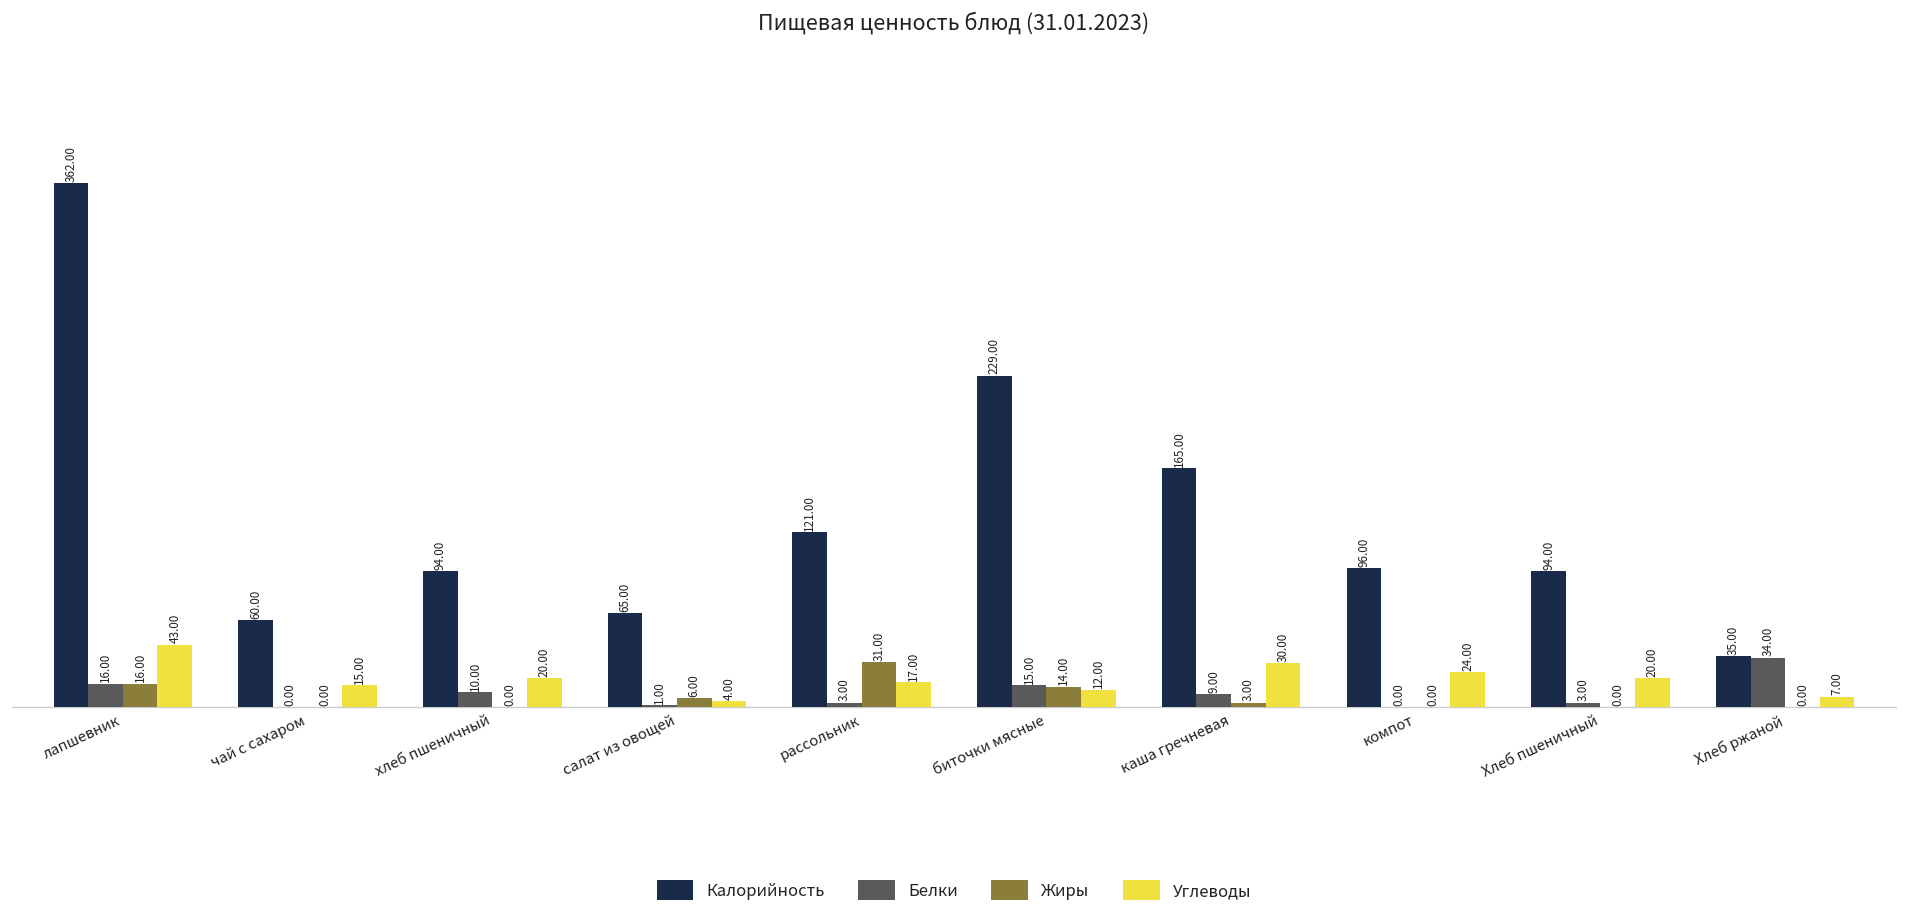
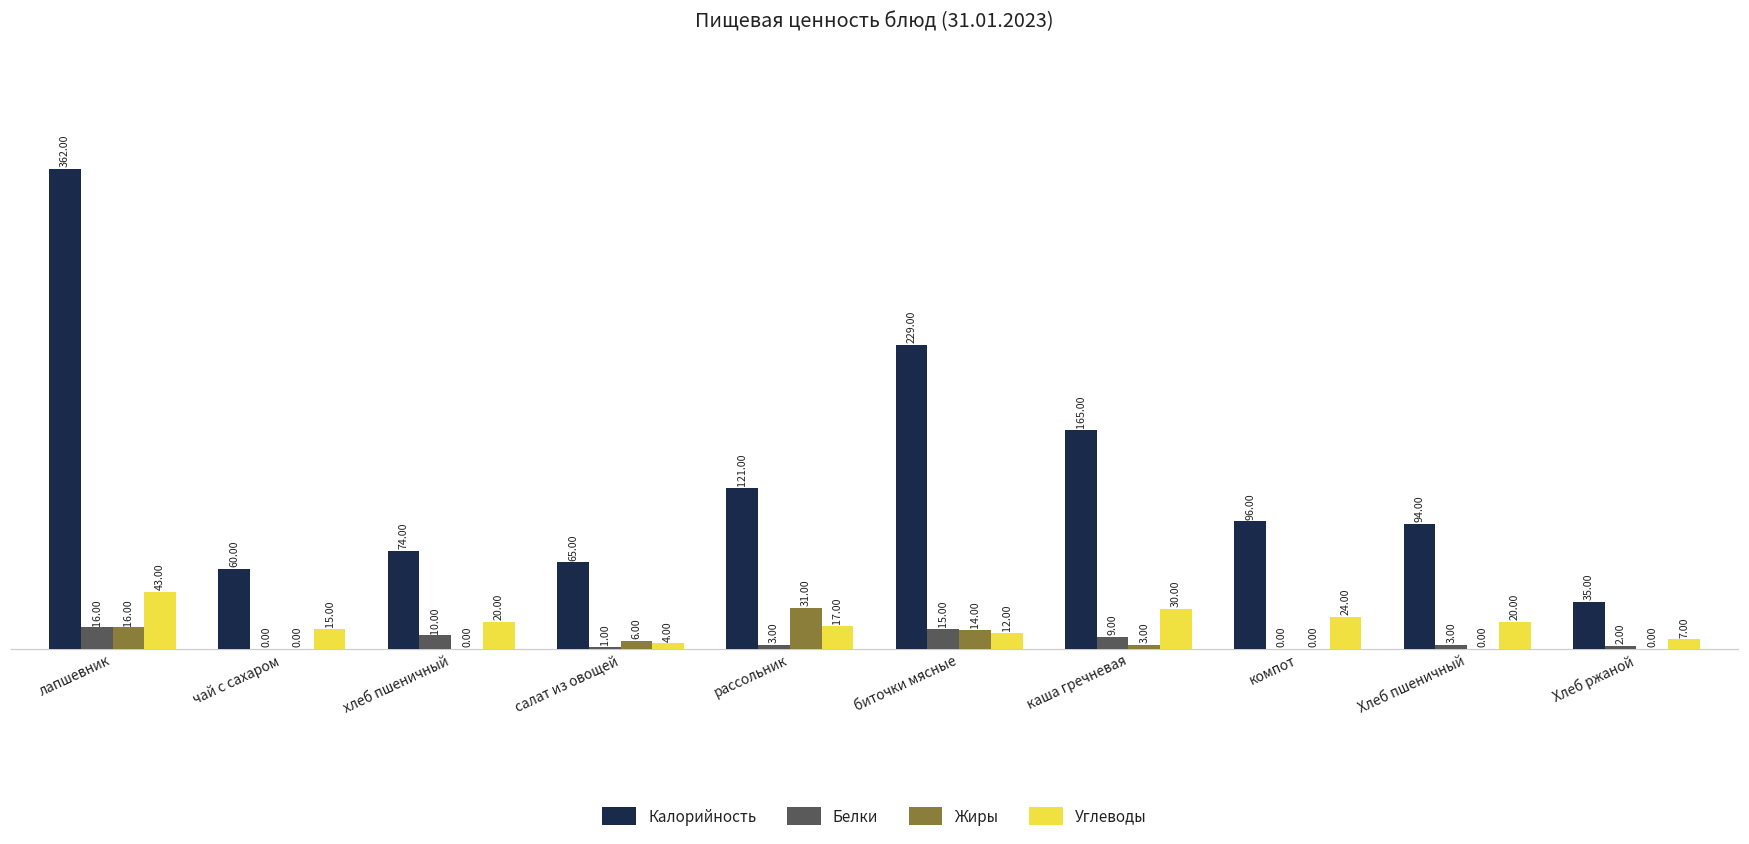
  {
    "Калорийность": {
      "лапшевник": 362.00,
      "чай с сахаром": 60.00,
-     "хлеб пшеничный": 94.00,
+     "хлеб пшеничный": 74.00,
      "салат из овощей": 65.00,
      "рассольник": 121.00,
      "биточки мясные": 229.00,
      "каша гречневая": 165.00,
      "компот": 96.00,
      "Хлеб пшеничный": 94.00,
      "Хлеб ржаной": 35.00
    },
    "Белки": {
      "лапшевник": 16.00,
      "чай с сахаром": 0.00,
      "хлеб пшеничный": 10.00,
      "салат из овощей": 1.00,
      "рассольник": 3.00,
      "биточки мясные": 15.00,
      "каша гречневая": 9.00,
      "компот": 0.00,
      "Хлеб пшеничный": 3.00,
-     "Хлеб ржаной": 34.00
+     "Хлеб ржаной": 2.00
    },
    "Жиры": {
      "лапшевник": 16.00,
      "чай с сахаром": 0.00,
      "хлеб пшеничный": 0.00,
      "салат из овощей": 6.00,
      "рассольник": 31.00,
      "биточки мясные": 14.00,
      "каша гречневая": 3.00,
      "компот": 0.00,
      "Хлеб пшеничный": 0.00,
      "Хлеб ржаной": 0.00
    },
    "Углеводы": {
      "лапшевник": 43.00,
      "чай с сахаром": 15.00,
      "хлеб пшеничный": 20.00,
      "салат из овощей": 4.00,
      "рассольник": 17.00,
      "биточки мясные": 12.00,
      "каша гречневая": 30.00,
      "компот": 24.00,
      "Хлеб пшеничный": 20.00,
      "Хлеб ржаной": 7.00
    }
  }
